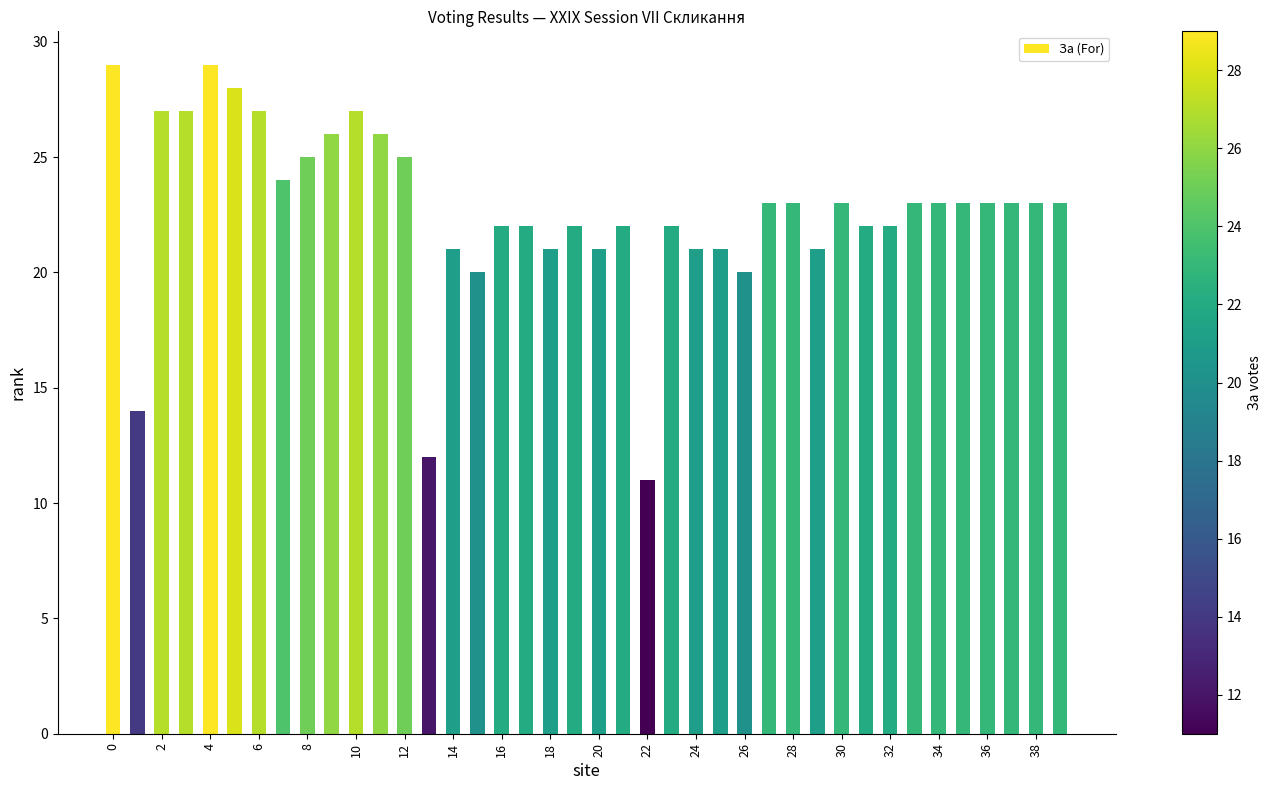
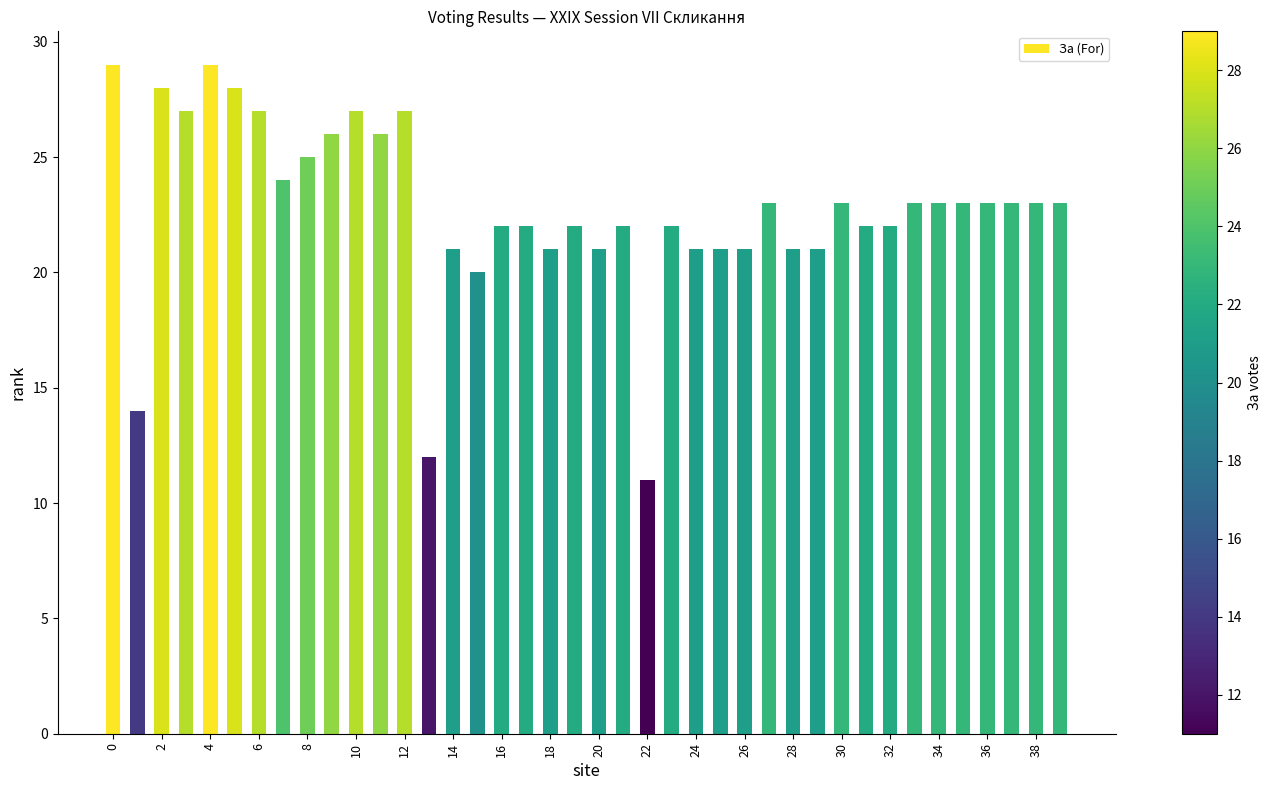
  {
    "0": 29,
-   "2": 27,
+   "2": 28,
    "4": 29,
    "6": 27,
    "8": 25,
    "10": 27,
-   "12": 25,
+   "12": 27,
    "14": 21,
    "16": 22,
    "18": 21,
    "20": 21,
    "22": 11,
    "24": 21,
-   "26": 20,
-   "28": 23,
+   "26": 21,
+   "28": 21,
    "30": 23,
    "32": 22,
    "34": 23,
    "36": 23,
    "38": 23
  }
